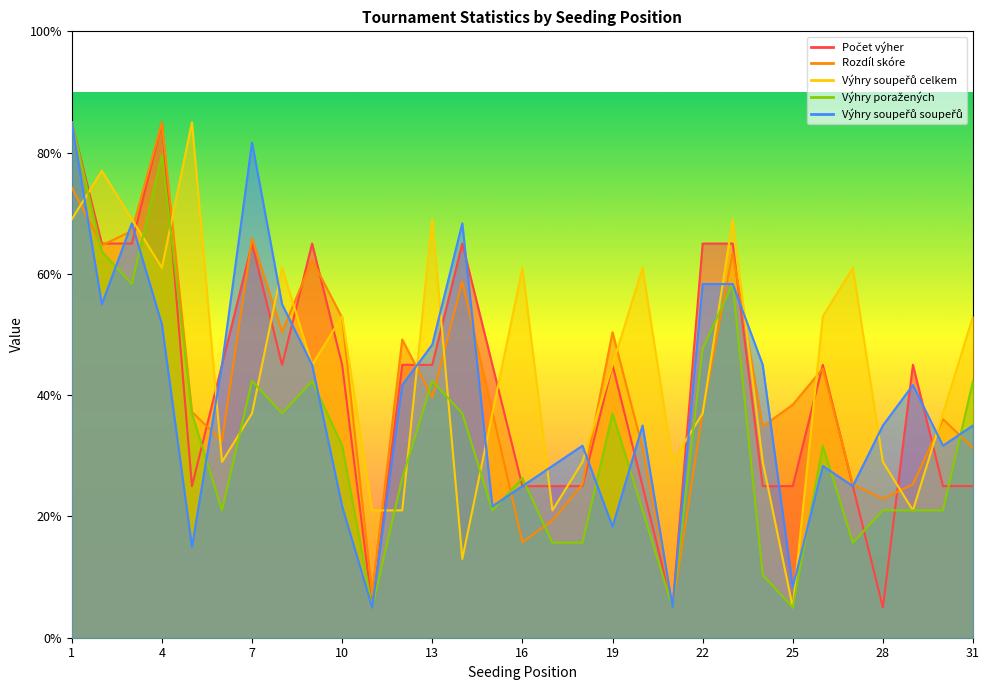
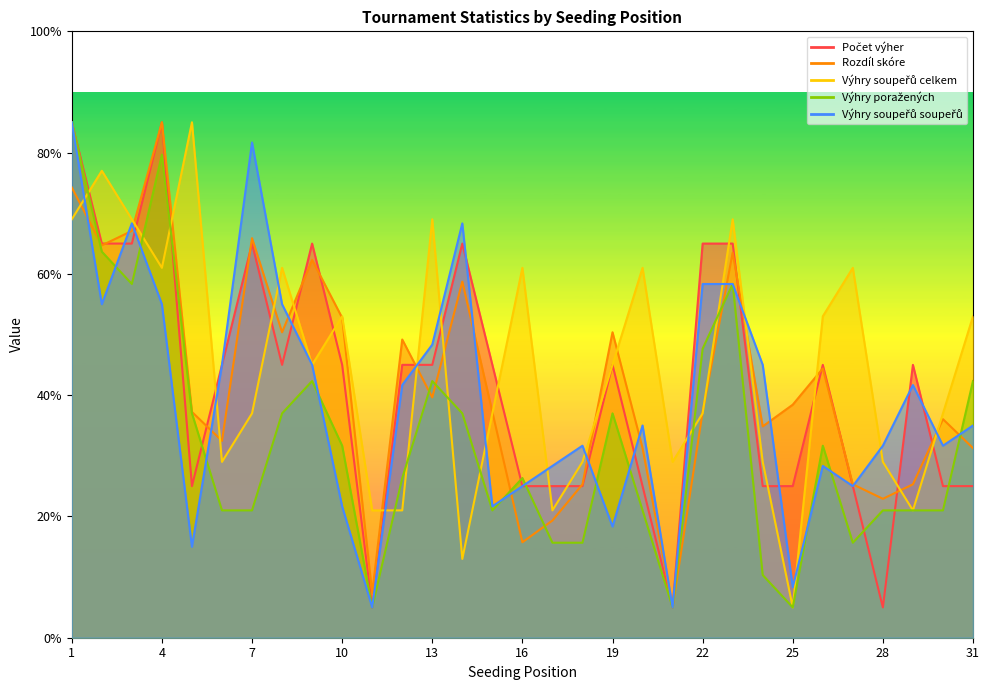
  {
    "Počet výher": {
      "7": "65%",
      "10": "45%",
      "13": "45%",
      "22": "65%",
      "25": "25%",
      "28": "5%",
      "31": "25%"
    },
    "Výhry poražených": {
      "4": "80%",
-     "7": "42%",
+     "7": "21%",
      "10": "32%",
      "13": "42%",
      "16": "26%",
      "19": "37%",
      "22": "48%",
      "28": "21%",
      "31": "42%"
    },
    "Výhry soupeřů soupeřů": {
-     "4": "52%",
+     "4": "55%",
      "7": "82%",
      "10": "22%",
      "13": "48%",
      "19": "18%",
      "22": "58%",
      "25": "8%",
-     "28": "35%",
+     "28": "32%",
      "31": "35%"
    }
  }
